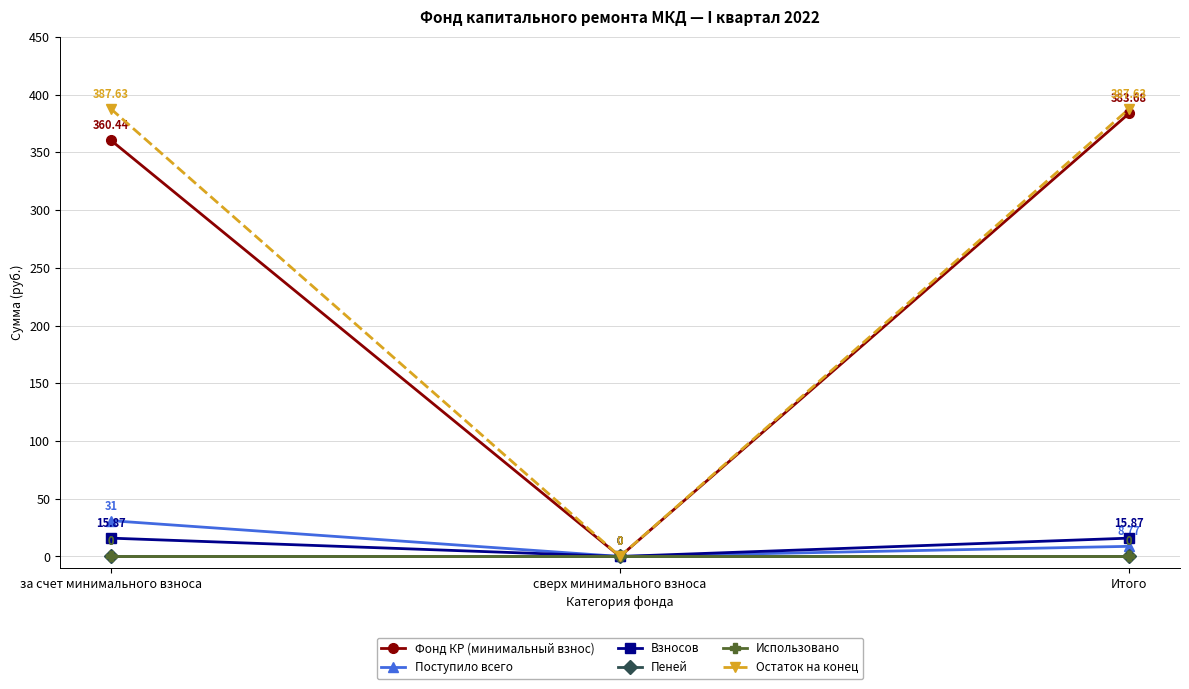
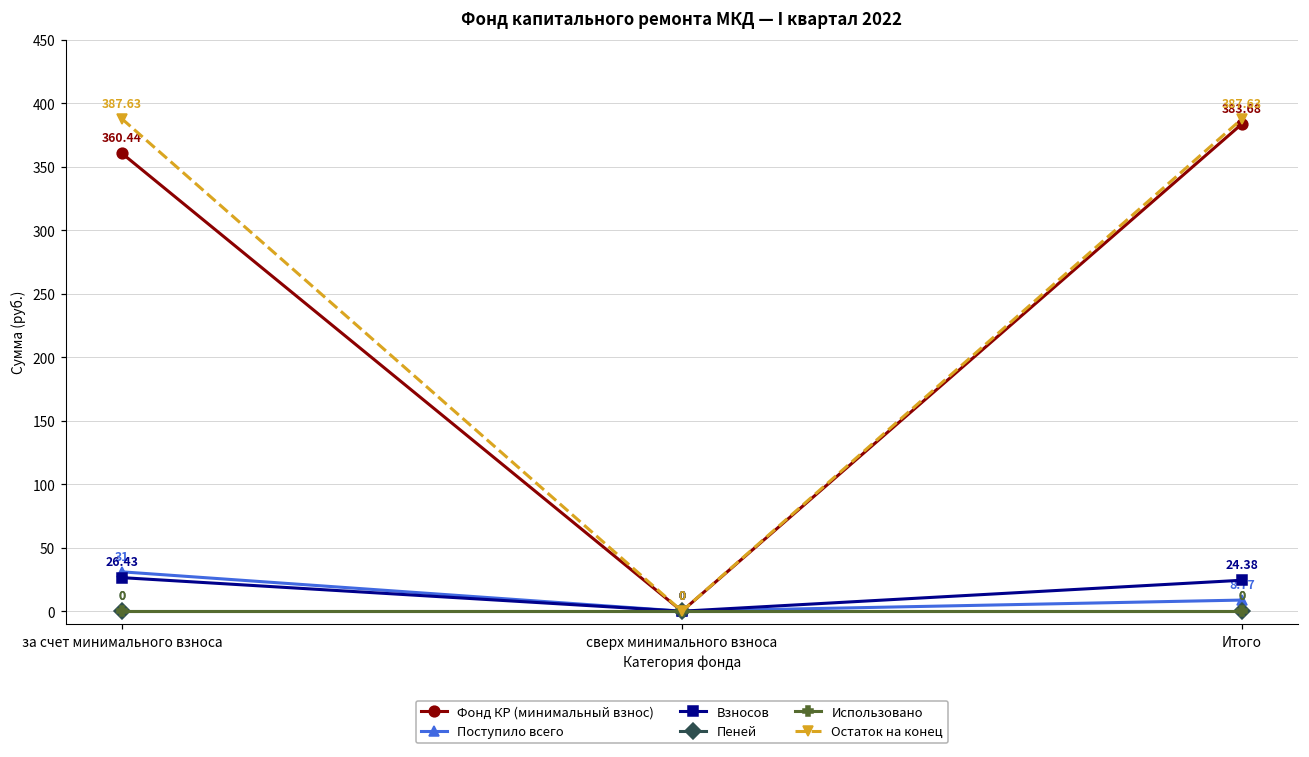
  {
    "Фонд КР (минимальный взнос)": {
      "за счет минимального взноса": 360.44
    },
    "Поступило всего": {
      "за счет минимального взноса": 31
    },
    "Взносов": {
-     "за счет минимального взноса": 15.87,
-     "Итого": 15.87
+     "за счет минимального взноса": 26.43,
+     "Итого": 24.38
    },
    "Остаток на конец": {
      "за счет минимального взноса": 387.63
    }
  }
